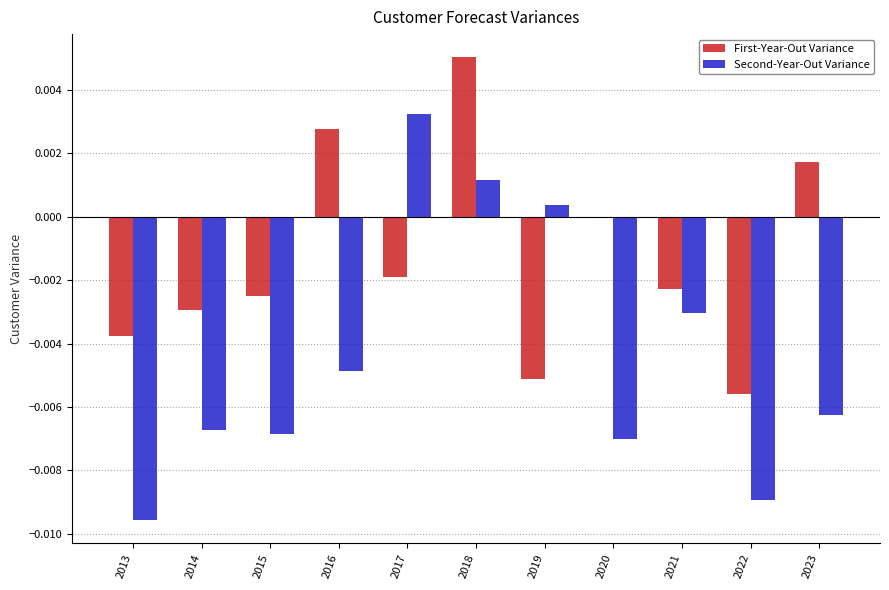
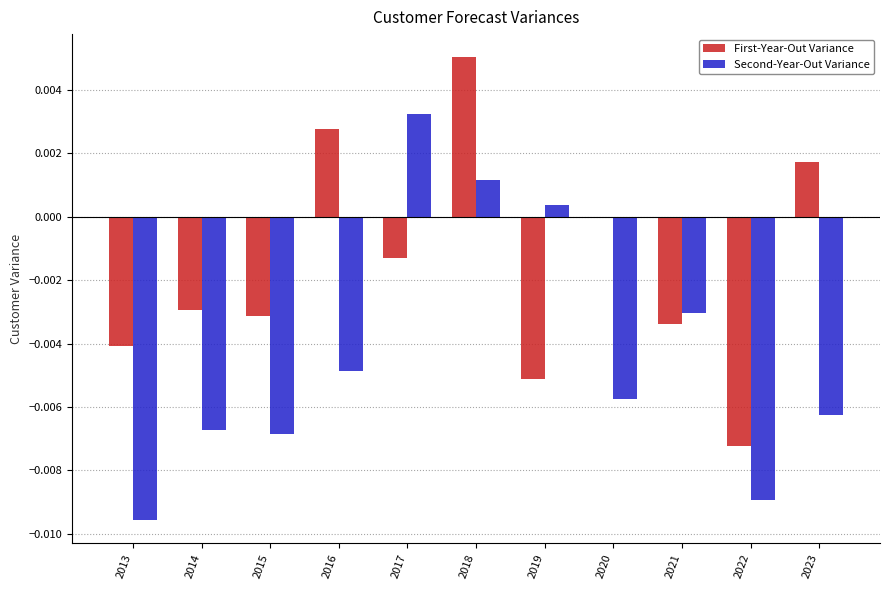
  {
    "First-Year-Out Variance": {
-     "2013": -0.0038,
+     "2013": -0.0041,
      "2014": -0.0029,
-     "2015": -0.0025,
+     "2015": -0.0031,
      "2016": 0.0028,
-     "2017": -0.0019,
+     "2017": -0.0013,
      "2018": 0.0050,
      "2019": -0.0051,
-     "2021": -0.0023,
-     "2022": -0.0056,
+     "2021": -0.0034,
+     "2022": -0.0072,
      "2023": 0.0017
    },
    "Second-Year-Out Variance": {
      "2013": -0.0096,
      "2014": -0.0067,
      "2015": -0.0068,
      "2016": -0.0049,
      "2017": 0.0032,
      "2018": 0.0012,
      "2019": 0.0004,
-     "2020": -0.0070,
+     "2020": -0.0057,
      "2021": -0.0030,
      "2022": -0.0089,
      "2023": -0.0063
    }
  }
